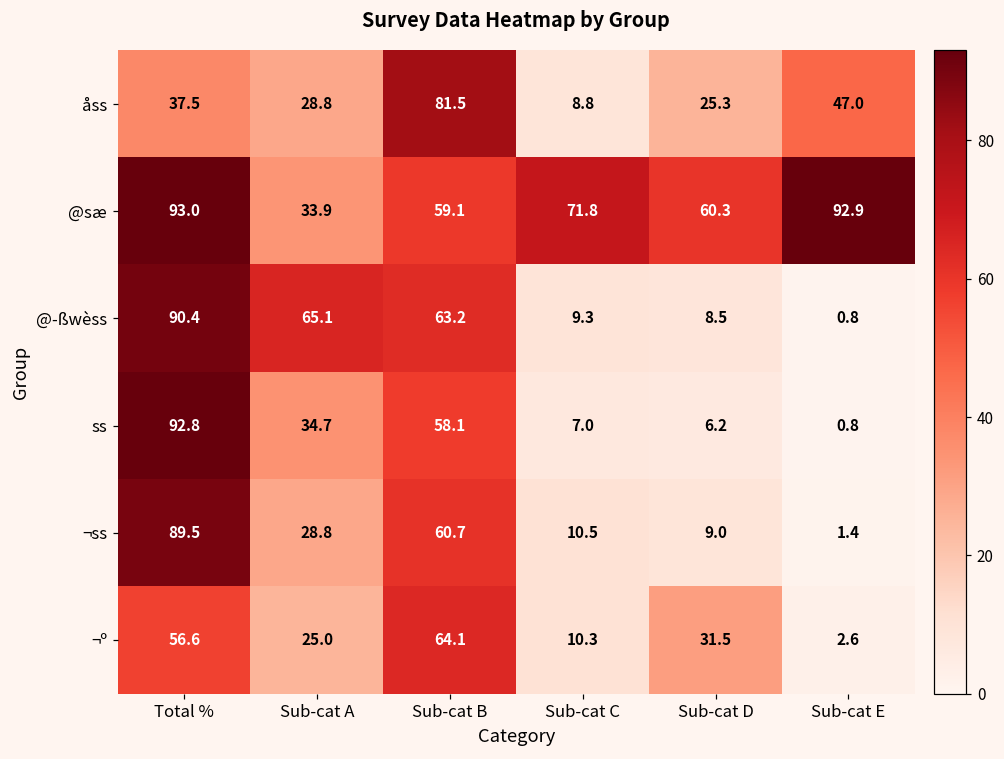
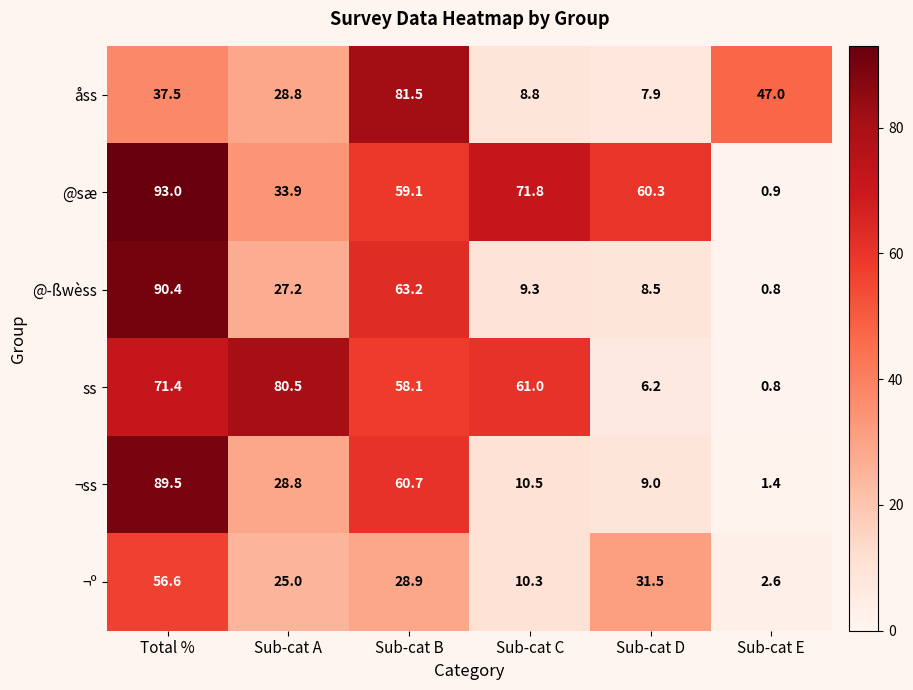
  {
    "åss": {
      "Total %": 37.5,
      "Sub-cat A": 28.8,
      "Sub-cat B": 81.5,
      "Sub-cat C": 8.8,
-     "Sub-cat D": 25.3,
+     "Sub-cat D": 7.9,
      "Sub-cat E": 47.0
    },
    "@sæ": {
      "Total %": 93.0,
      "Sub-cat A": 33.9,
      "Sub-cat B": 59.1,
      "Sub-cat C": 71.8,
      "Sub-cat D": 60.3,
-     "Sub-cat E": 92.9
+     "Sub-cat E": 0.9
    },
    "@­ßwèss": {
      "Total %": 90.4,
-     "Sub-cat A": 65.1,
+     "Sub-cat A": 27.2,
      "Sub-cat B": 63.2,
      "Sub-cat C": 9.3,
      "Sub-cat D": 8.5,
      "Sub-cat E": 0.8
    },
    "ss": {
-     "Total %": 92.8,
-     "Sub-cat A": 34.7,
+     "Total %": 71.4,
+     "Sub-cat A": 80.5,
      "Sub-cat B": 58.1,
-     "Sub-cat C": 7.0,
+     "Sub-cat C": 61.0,
      "Sub-cat D": 6.2,
      "Sub-cat E": 0.8
    },
    "¬ss": {
      "Total %": 89.5,
      "Sub-cat A": 28.8,
      "Sub-cat B": 60.7,
      "Sub-cat C": 10.5,
      "Sub-cat D": 9.0,
      "Sub-cat E": 1.4
    },
    "¬º": {
      "Total %": 56.6,
      "Sub-cat A": 25.0,
-     "Sub-cat B": 64.1,
+     "Sub-cat B": 28.9,
      "Sub-cat C": 10.3,
      "Sub-cat D": 31.5,
      "Sub-cat E": 2.6
    }
  }
